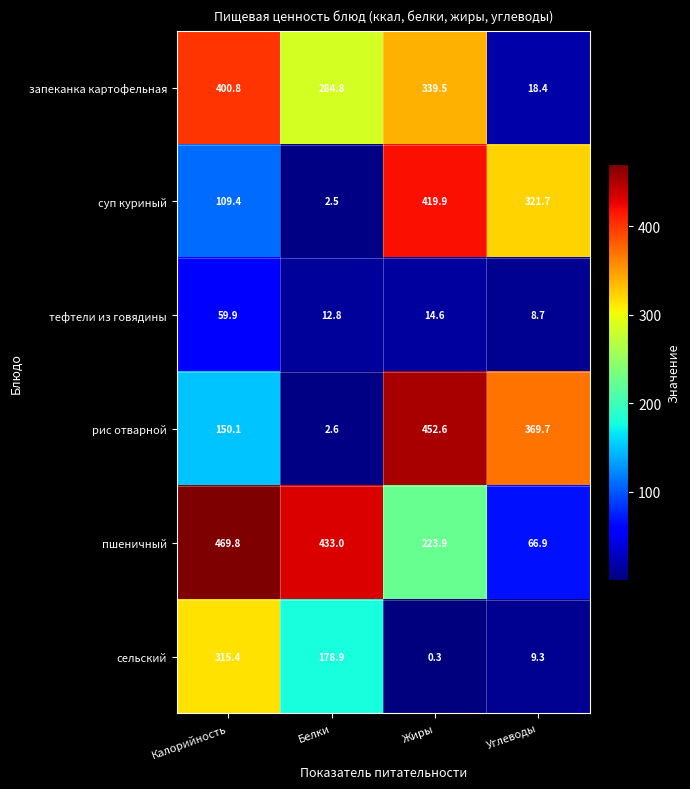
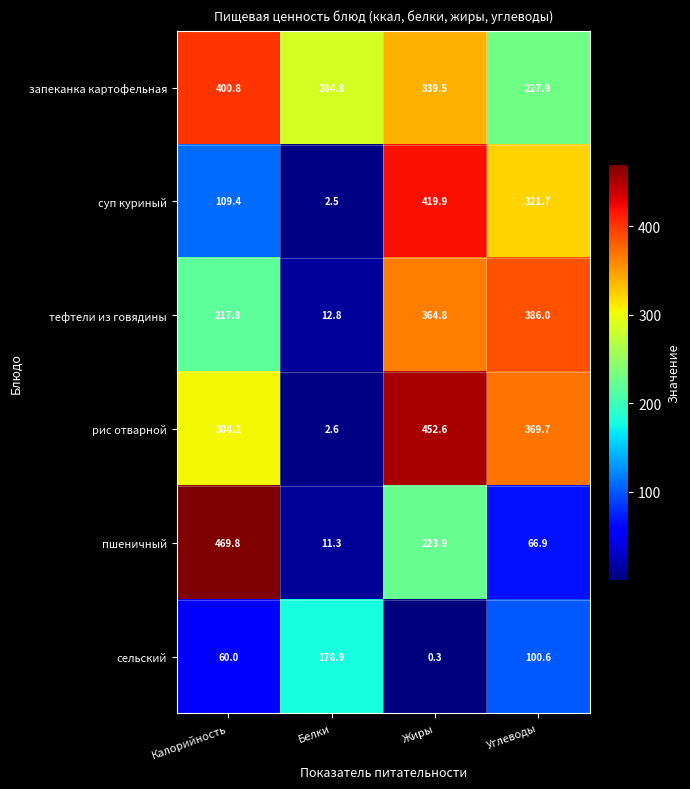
  {
    "запеканка картофельная": {
      "Калорийность": 400.8,
      "Белки": 284.8,
      "Жиры": 339.5,
-     "Углеводы": 18.4
+     "Углеводы": 227.9
    },
    "суп куриный": {
      "Калорийность": 109.4,
      "Белки": 2.5,
      "Жиры": 419.9,
      "Углеводы": 321.7
    },
    "тефтели из говядины": {
-     "Калорийность": 59.9,
+     "Калорийность": 217.8,
      "Белки": 12.8,
-     "Жиры": 14.6,
-     "Углеводы": 8.7
+     "Жиры": 364.8,
+     "Углеводы": 386.0
    },
    "рис отварной": {
-     "Калорийность": 150.1,
+     "Калорийность": 304.2,
      "Белки": 2.6,
      "Жиры": 452.6,
      "Углеводы": 369.7
    },
    "пшеничный": {
      "Калорийность": 469.8,
-     "Белки": 433.0,
+     "Белки": 11.3,
      "Жиры": 223.9,
      "Углеводы": 66.9
    },
    "сельский": {
-     "Калорийность": 315.4,
+     "Калорийность": 60.0,
      "Белки": 178.9,
      "Жиры": 0.3,
-     "Углеводы": 9.3
+     "Углеводы": 100.6
    }
  }
